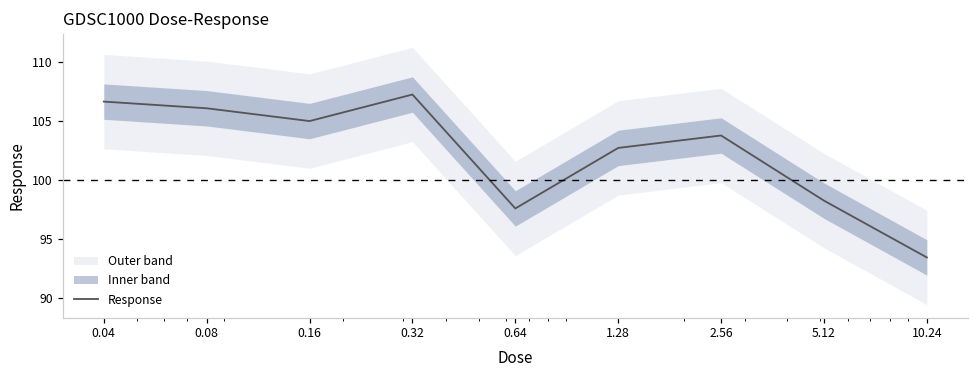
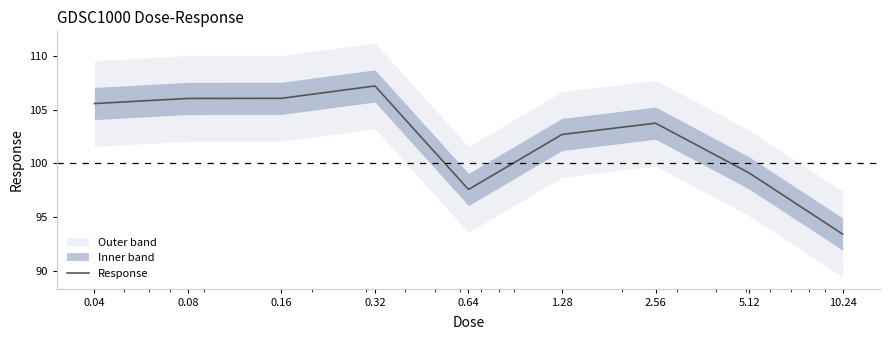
  {
    "Response": {
-     "0.04": 106.6,
+     "0.04": 105.6,
      "0.08": 106.1,
-     "0.16": 105.0,
+     "0.16": 106.1,
      "0.32": 107.2,
      "0.64": 97.6,
      "1.28": 102.7,
      "2.56": 103.8,
-     "5.12": 98.2,
+     "5.12": 99.1,
      "10.24": 93.4
    }
  }
